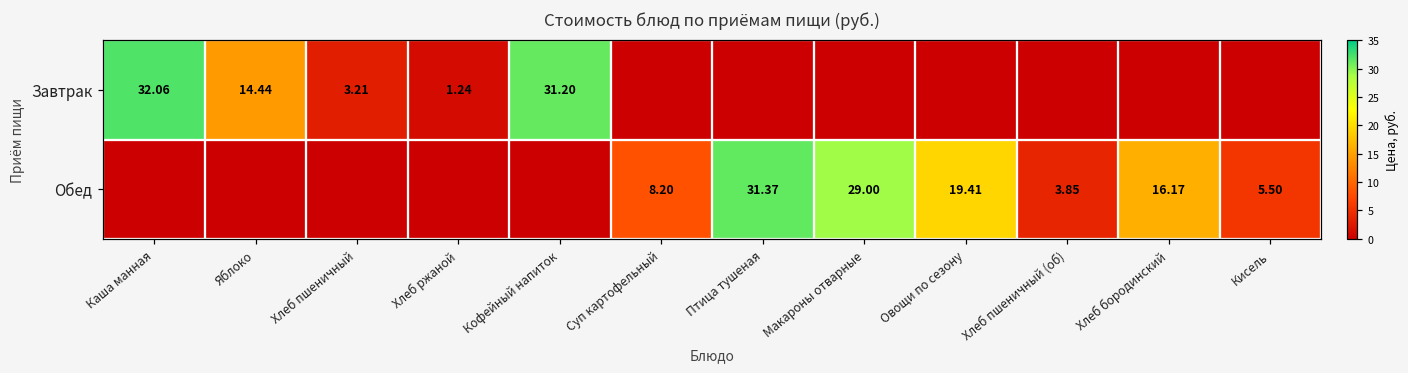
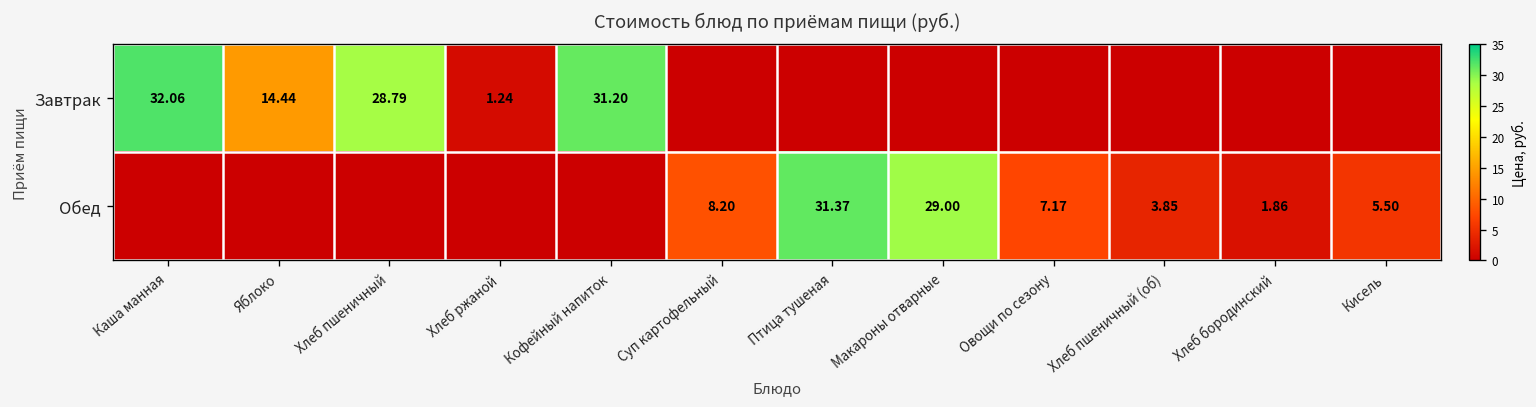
  {
    "Завтрак": {
      "Каша манная": 32.06,
      "Яблоко": 14.44,
-     "Хлеб пшеничный": 3.21,
+     "Хлеб пшеничный": 28.79,
      "Хлеб ржаной": 1.24,
      "Кофейный напиток": 31.20
    },
    "Обед": {
      "Суп картофельный": 8.20,
      "Птица тушеная": 31.37,
      "Макароны отварные": 29.00,
-     "Овощи по сезону": 19.41,
+     "Овощи по сезону": 7.17,
      "Хлеб пшеничный (об)": 3.85,
-     "Хлеб бородинский": 16.17,
+     "Хлеб бородинский": 1.86,
      "Кисель": 5.50
    }
  }
